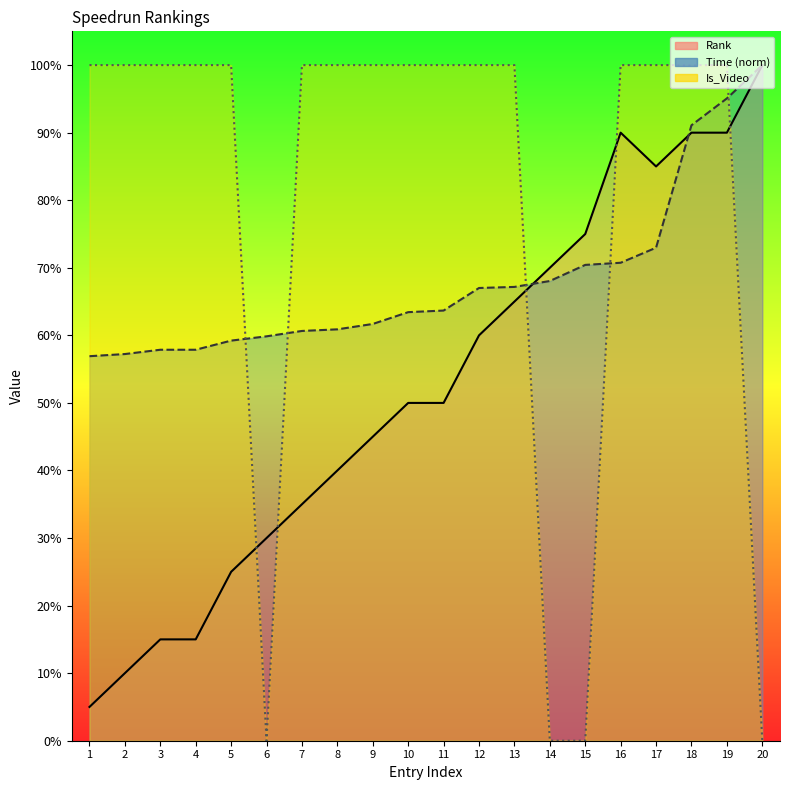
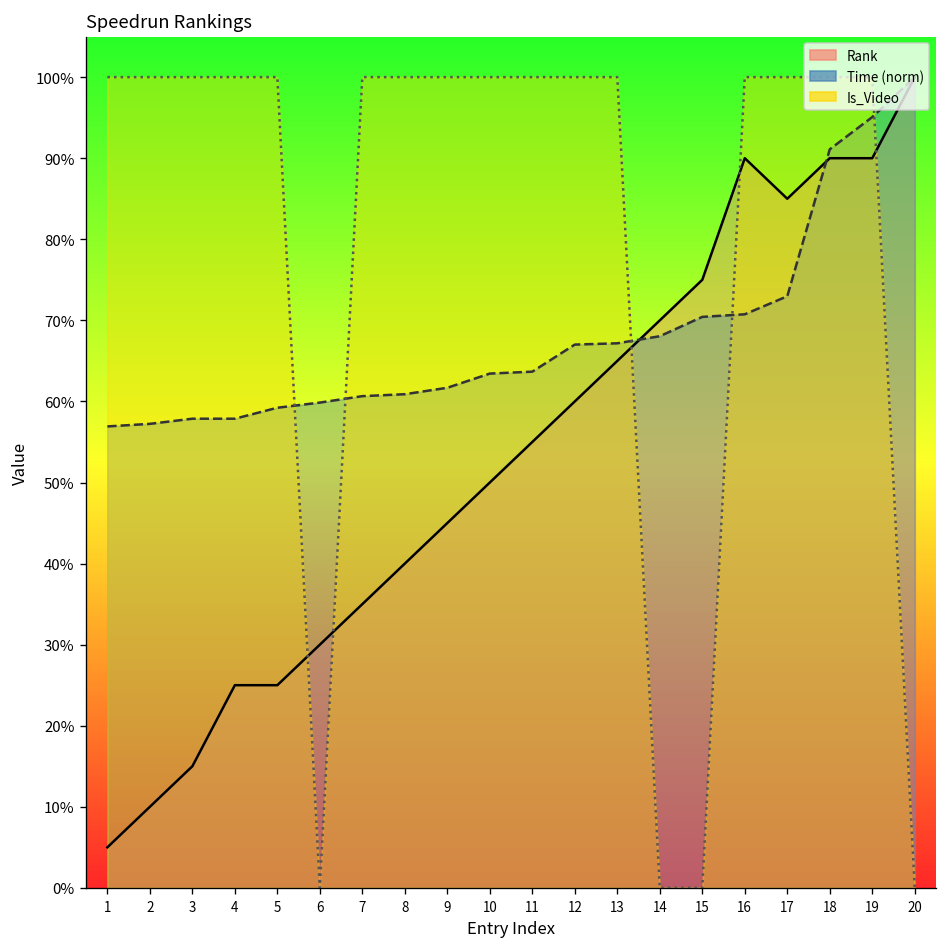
  {
    "Rank": {
      "1": "5%",
      "2": "10%",
      "3": "15%",
-     "4": "15%",
+     "4": "25%",
      "5": "25%",
      "6": "30%",
      "7": "35%",
      "8": "40%",
      "9": "45%",
      "10": "50%",
-     "11": "50%",
+     "11": "55%",
      "12": "60%",
      "13": "65%",
      "14": "70%",
      "15": "75%",
      "16": "90%",
      "17": "85%",
      "18": "90%",
      "19": "90%"
    },
    "Time (norm)": {
      "1": "57%",
      "2": "57%",
      "3": "58%",
      "4": "58%",
      "5": "59%",
      "6": "60%",
      "7": "61%",
      "8": "61%",
      "9": "62%",
      "10": "63%",
      "11": "64%",
      "12": "67%",
      "13": "67%",
      "14": "68%",
      "15": "70%",
      "16": "71%",
      "17": "73%",
      "18": "91%",
      "19": "95%"
    },
    "Is_Video": {
      "1": "100%",
      "2": "100%",
      "3": "100%",
      "4": "100%",
      "5": "100%",
      "6": "0%",
      "7": "100%",
      "8": "100%",
      "9": "100%",
      "10": "100%",
      "11": "100%",
      "12": "100%",
      "13": "100%",
      "14": "0%",
      "15": "0%",
      "16": "100%",
      "17": "100%",
      "20": "0%"
    }
  }
